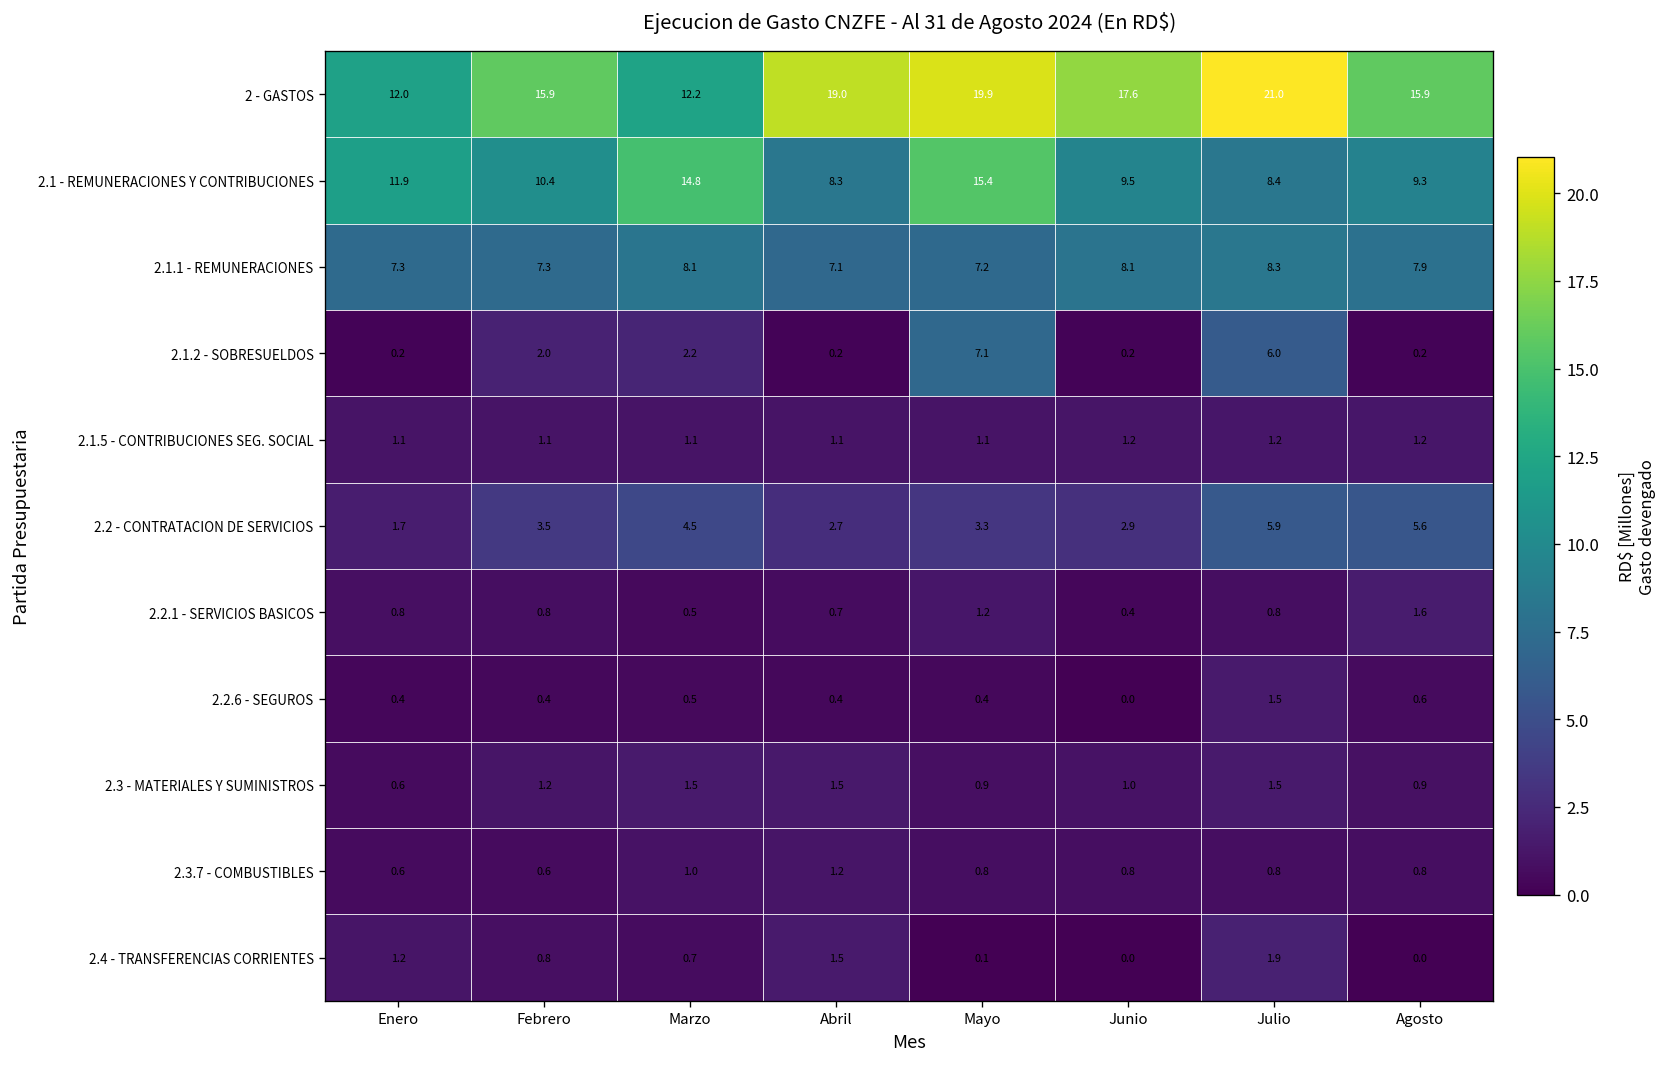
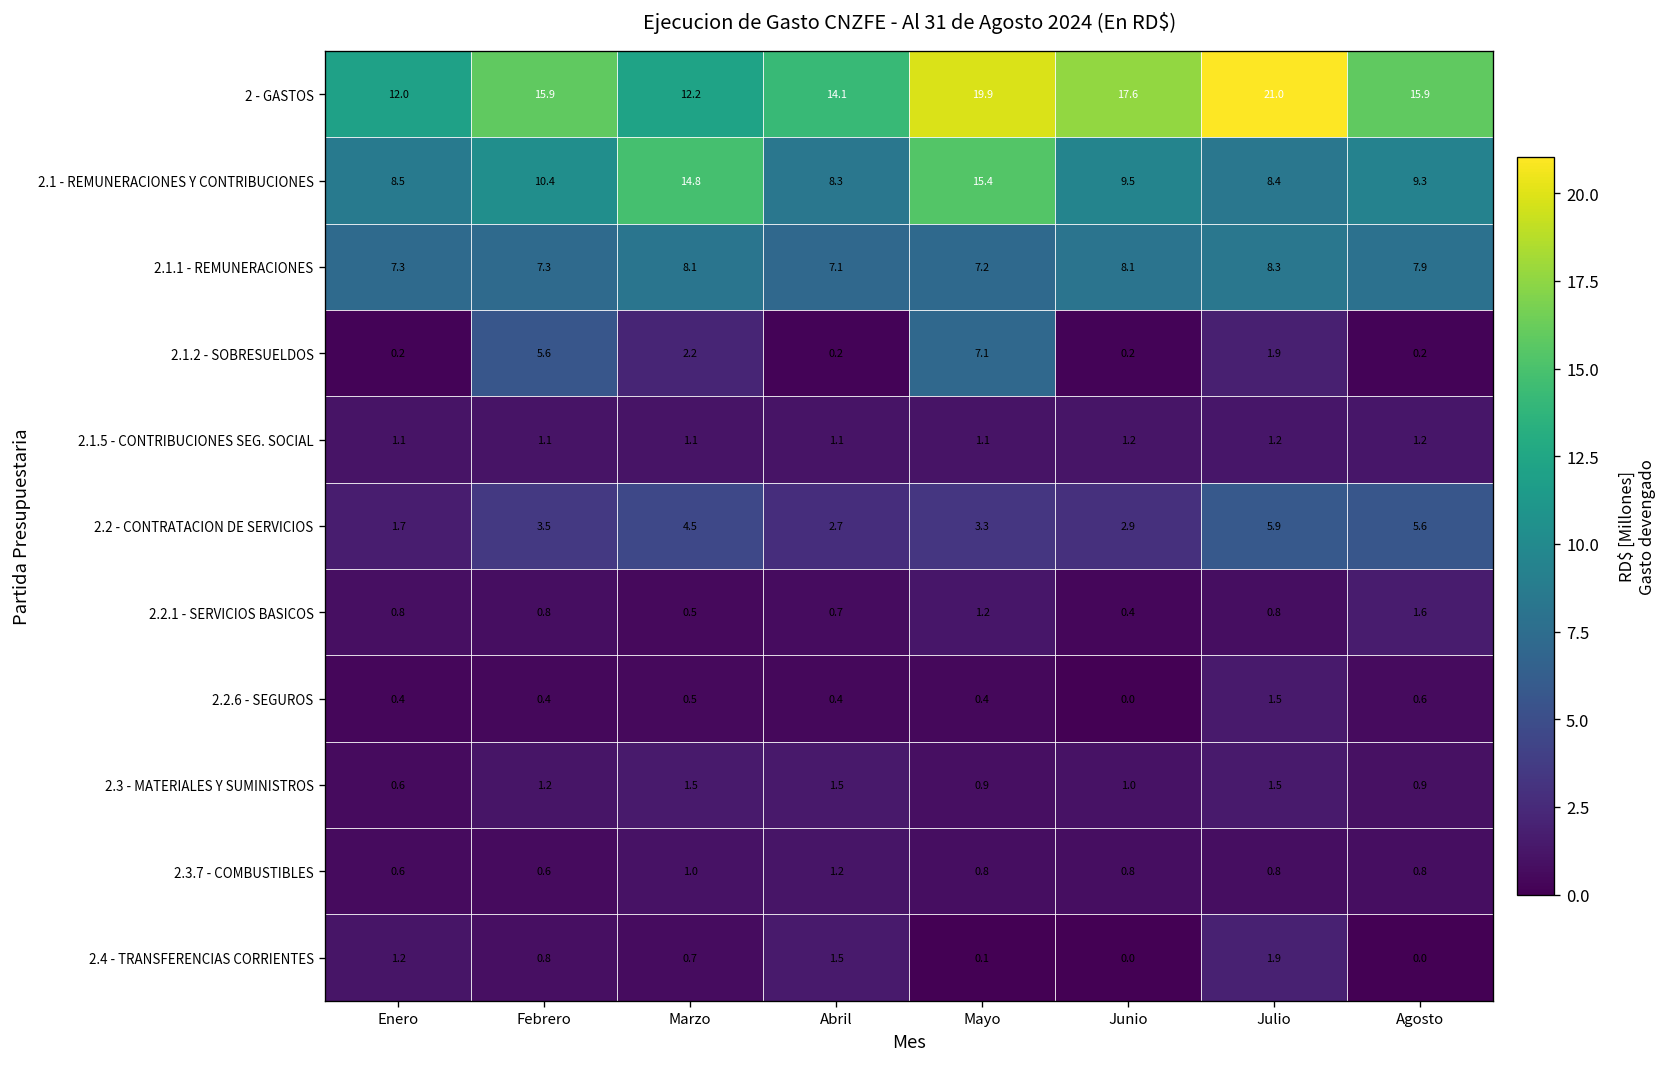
  {
    "2 - GASTOS": {
      "Enero": 12.0,
      "Febrero": 15.9,
      "Marzo": 12.2,
-     "Abril": 19.0,
+     "Abril": 14.1,
      "Mayo": 19.9,
      "Junio": 17.6,
      "Julio": 21.0,
      "Agosto": 15.9
    },
    "2.1 - REMUNERACIONES Y CONTRIBUCIONES": {
-     "Enero": 11.9,
+     "Enero": 8.5,
      "Febrero": 10.4,
      "Marzo": 14.8,
      "Abril": 8.3,
      "Mayo": 15.4,
      "Junio": 9.5,
      "Julio": 8.4,
      "Agosto": 9.3
    },
    "2.1.1 - REMUNERACIONES": {
      "Enero": 7.3,
      "Febrero": 7.3,
      "Marzo": 8.1,
      "Abril": 7.1,
      "Mayo": 7.2,
      "Junio": 8.1,
      "Julio": 8.3,
      "Agosto": 7.9
    },
    "2.1.2 - SOBRESUELDOS": {
      "Enero": 0.2,
-     "Febrero": 2.0,
+     "Febrero": 5.6,
      "Marzo": 2.2,
      "Abril": 0.2,
      "Mayo": 7.1,
      "Junio": 0.2,
-     "Julio": 6.0,
+     "Julio": 1.9,
      "Agosto": 0.2
    },
    "2.1.5 - CONTRIBUCIONES SEG. SOCIAL": {
      "Enero": 1.1,
      "Febrero": 1.1,
      "Marzo": 1.1,
      "Abril": 1.1,
      "Mayo": 1.1,
      "Junio": 1.2,
      "Julio": 1.2,
      "Agosto": 1.2
    },
    "2.2 - CONTRATACION DE SERVICIOS": {
      "Enero": 1.7,
      "Febrero": 3.5,
      "Marzo": 4.5,
      "Abril": 2.7,
      "Mayo": 3.3,
      "Junio": 2.9,
      "Julio": 5.9,
      "Agosto": 5.6
    },
    "2.2.1 - SERVICIOS BASICOS": {
      "Enero": 0.8,
      "Febrero": 0.8,
      "Marzo": 0.5,
      "Abril": 0.7,
      "Mayo": 1.2,
      "Junio": 0.4,
      "Julio": 0.8,
      "Agosto": 1.6
    },
    "2.2.6 - SEGUROS": {
      "Enero": 0.4,
      "Febrero": 0.4,
      "Marzo": 0.5,
      "Abril": 0.4,
      "Mayo": 0.4,
      "Junio": 0.0,
      "Julio": 1.5,
      "Agosto": 0.6
    },
    "2.3 - MATERIALES Y SUMINISTROS": {
      "Enero": 0.6,
      "Febrero": 1.2,
      "Marzo": 1.5,
      "Abril": 1.5,
      "Mayo": 0.9,
      "Junio": 1.0,
      "Julio": 1.5,
      "Agosto": 0.9
    },
    "2.3.7 - COMBUSTIBLES": {
      "Enero": 0.6,
      "Febrero": 0.6,
      "Marzo": 1.0,
      "Abril": 1.2,
      "Mayo": 0.8,
      "Junio": 0.8,
      "Julio": 0.8,
      "Agosto": 0.8
    },
    "2.4 - TRANSFERENCIAS CORRIENTES": {
      "Enero": 1.2,
      "Febrero": 0.8,
      "Marzo": 0.7,
      "Abril": 1.5,
      "Mayo": 0.1,
      "Junio": 0.0,
      "Julio": 1.9,
      "Agosto": 0.0
    }
  }
